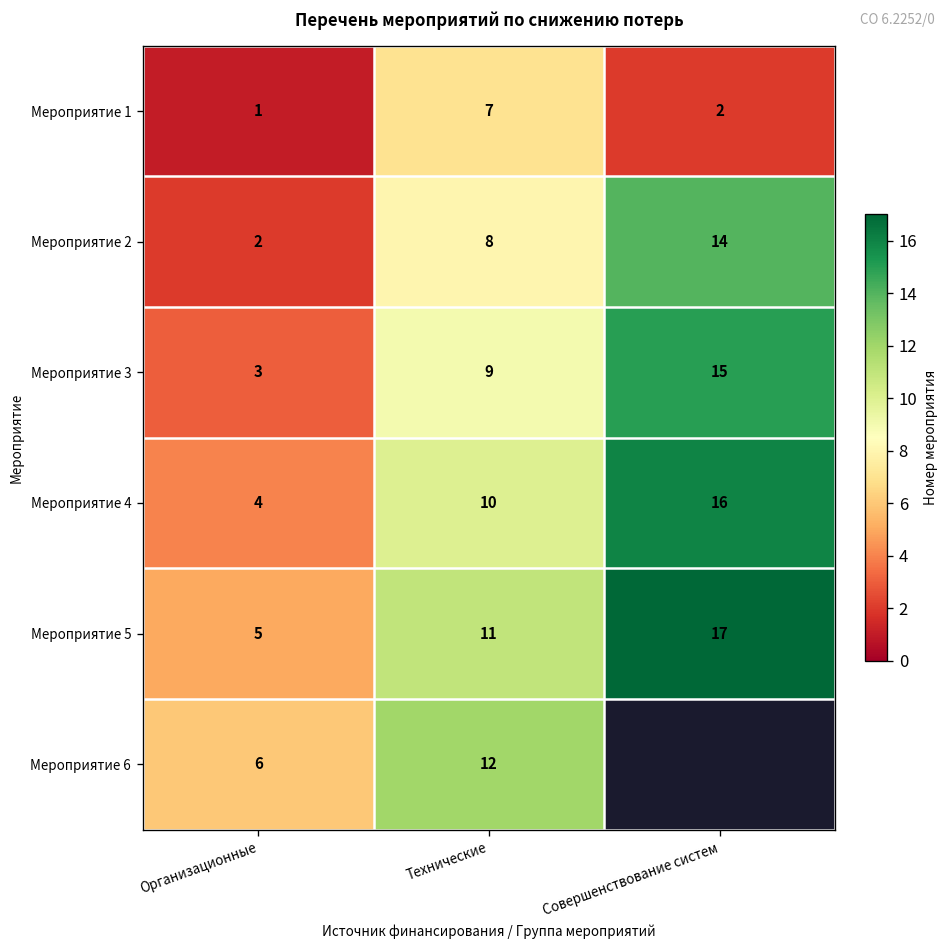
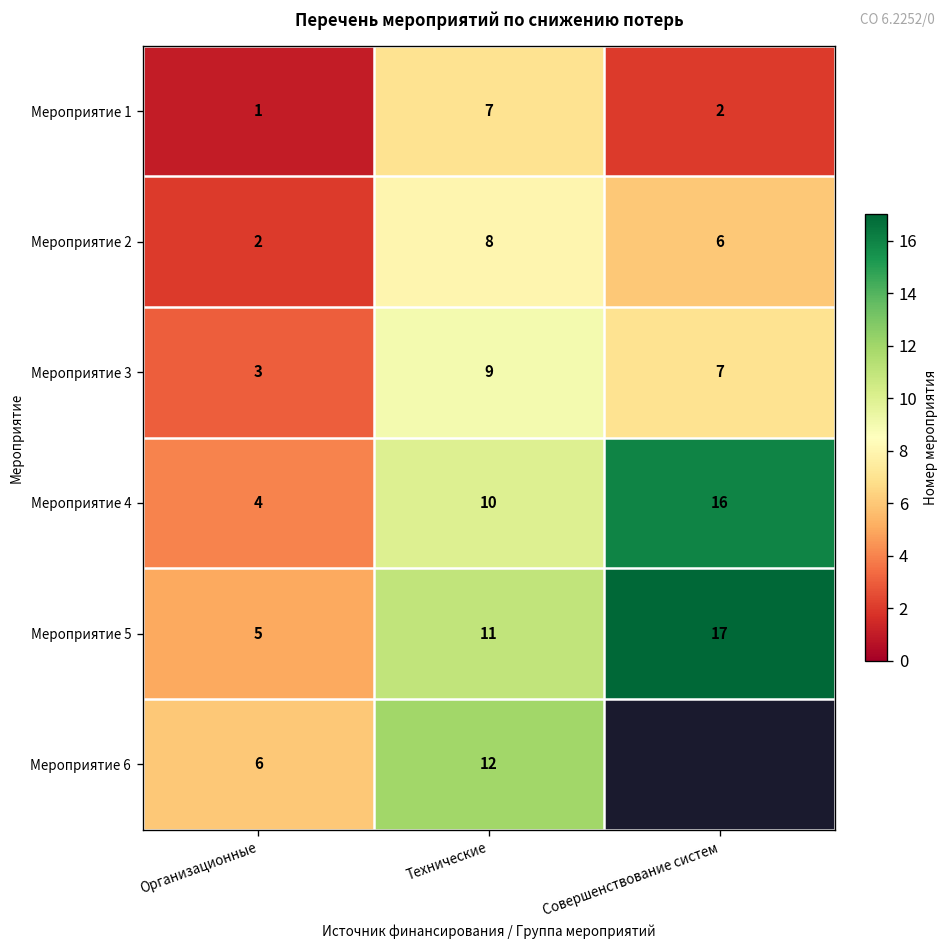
  {
    "Мероприятие 1": {
      "Организационные": 1,
      "Технические": 7,
      "Совершенствование систем": 2
    },
    "Мероприятие 2": {
      "Организационные": 2,
      "Технические": 8,
-     "Совершенствование систем": 14
+     "Совершенствование систем": 6
    },
    "Мероприятие 3": {
      "Организационные": 3,
      "Технические": 9,
-     "Совершенствование систем": 15
+     "Совершенствование систем": 7
    },
    "Мероприятие 4": {
      "Организационные": 4,
      "Технические": 10,
      "Совершенствование систем": 16
    },
    "Мероприятие 5": {
      "Организационные": 5,
      "Технические": 11,
      "Совершенствование систем": 17
    },
    "Мероприятие 6": {
      "Организационные": 6,
      "Технические": 12
    }
  }
